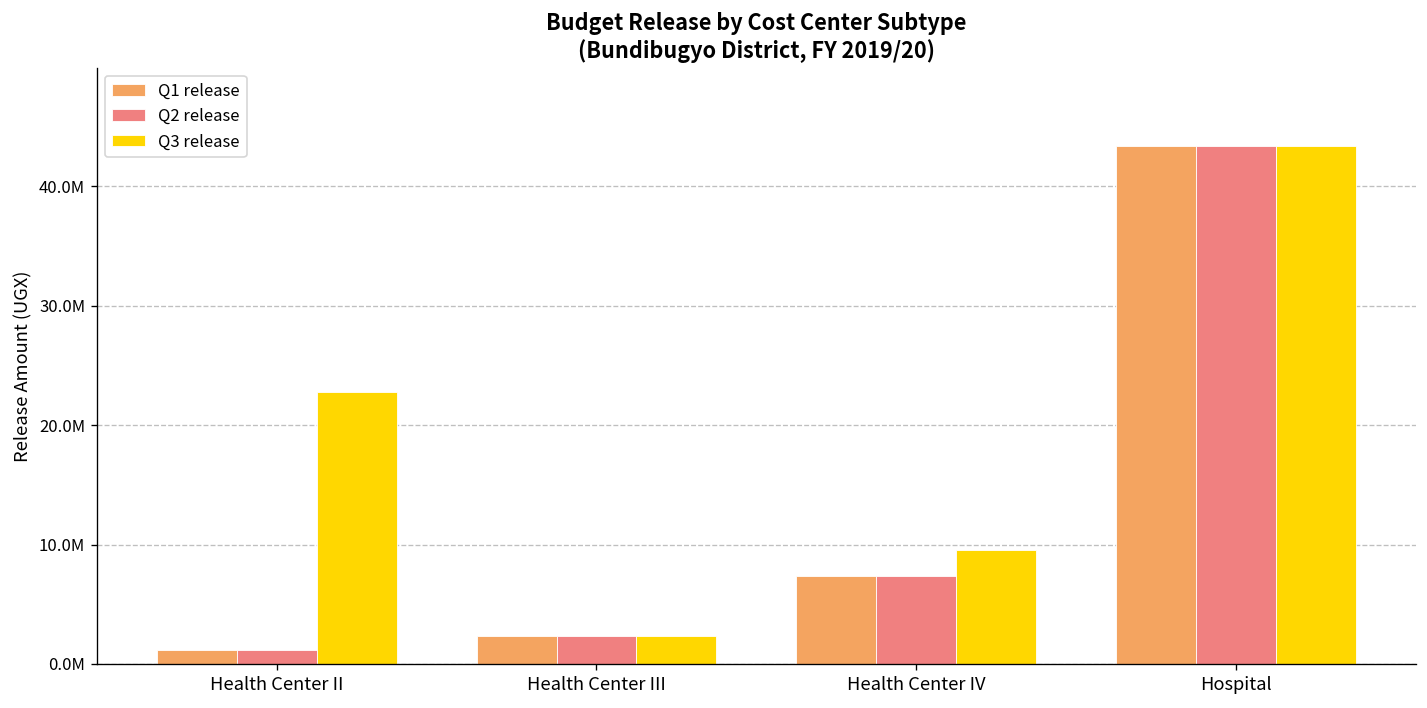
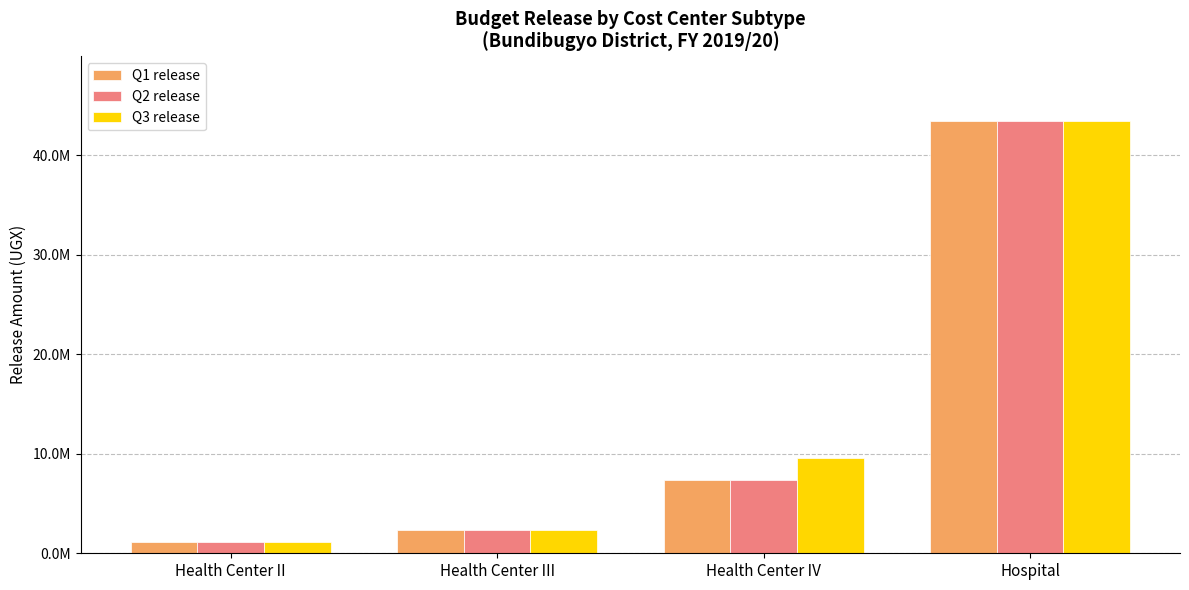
  {
    "Q3 release": {
-     "Health Center II": 23000000,
+     "Health Center II": 1000000,
      "Health Center III": 2000000,
      "Health Center IV": 10000000,
      "Hospital": 43000000
    }
  }
